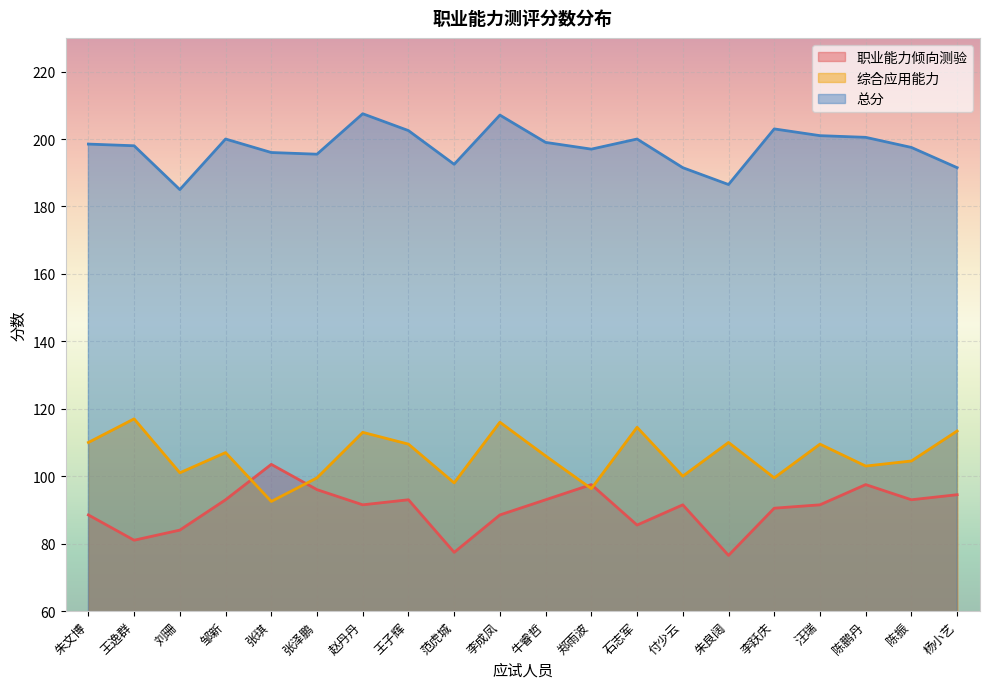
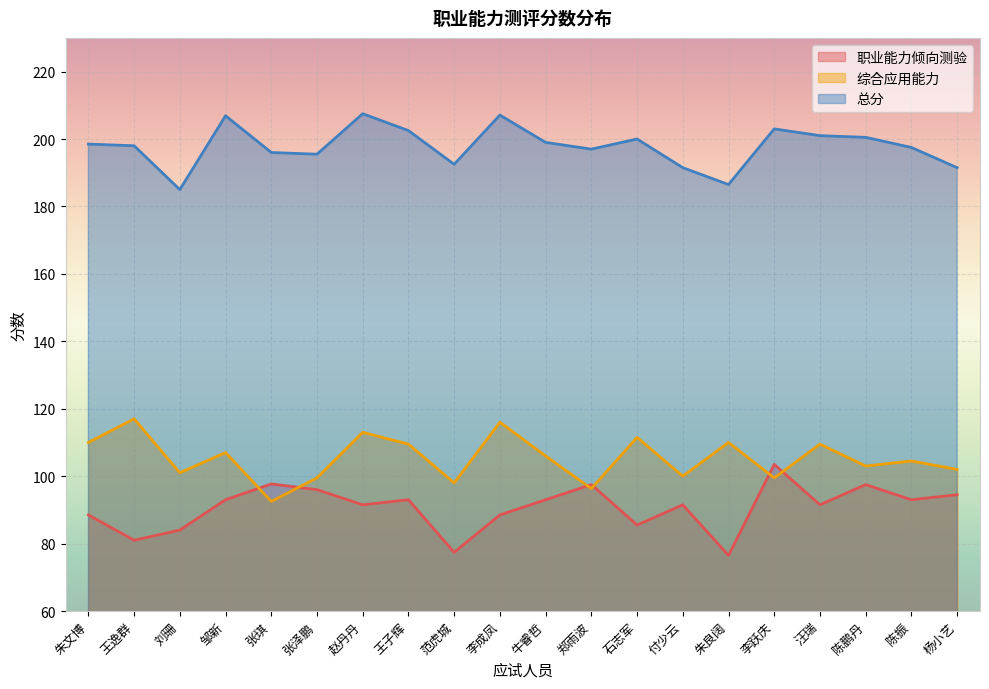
  {
    "职业能力倾向测验": {
      "朱文博": 89,
      "王逸群": 81,
      "刘珊": 84,
      "邹新": 93,
-     "张琪": 104,
+     "张琪": 98,
      "张泽鹏": 96,
      "赵丹丹": 92,
      "王子辉": 93,
      "范虎城": 77,
      "李成凤": 89,
      "牛睿哲": 93,
      "郑雨波": 98,
      "石志军": 86,
      "付少云": 92,
      "朱良阔": 77,
-     "李跃庆": 91,
+     "李跃庆": 104,
      "汪瑞": 92,
      "陈鹏丹": 98,
      "陈振": 93,
      "杨小艺": 95
    },
    "综合应用能力": {
      "朱文博": 110,
      "王逸群": 117,
      "刘珊": 101,
      "邹新": 107,
      "张琪": 93,
      "张泽鹏": 100,
      "赵丹丹": 113,
      "王子辉": 110,
      "范虎城": 98,
      "李成凤": 116,
      "牛睿哲": 106,
      "郑雨波": 96,
-     "石志军": 115,
+     "石志军": 112,
      "付少云": 100,
      "朱良阔": 110,
      "李跃庆": 100,
      "汪瑞": 110,
      "陈鹏丹": 103,
      "陈振": 105,
-     "杨小艺": 113
+     "杨小艺": 102
    },
    "总分": {
      "朱文博": 199,
      "王逸群": 198,
      "刘珊": 185,
-     "邹新": 200,
+     "邹新": 207,
      "张琪": 196,
      "张泽鹏": 196,
      "赵丹丹": 208,
      "王子辉": 203,
      "范虎城": 193,
      "李成凤": 207,
      "牛睿哲": 199,
      "郑雨波": 197,
      "石志军": 200,
      "付少云": 192,
      "朱良阔": 187,
      "李跃庆": 203,
      "汪瑞": 201,
      "陈鹏丹": 201,
      "陈振": 198,
      "杨小艺": 192
    }
  }
